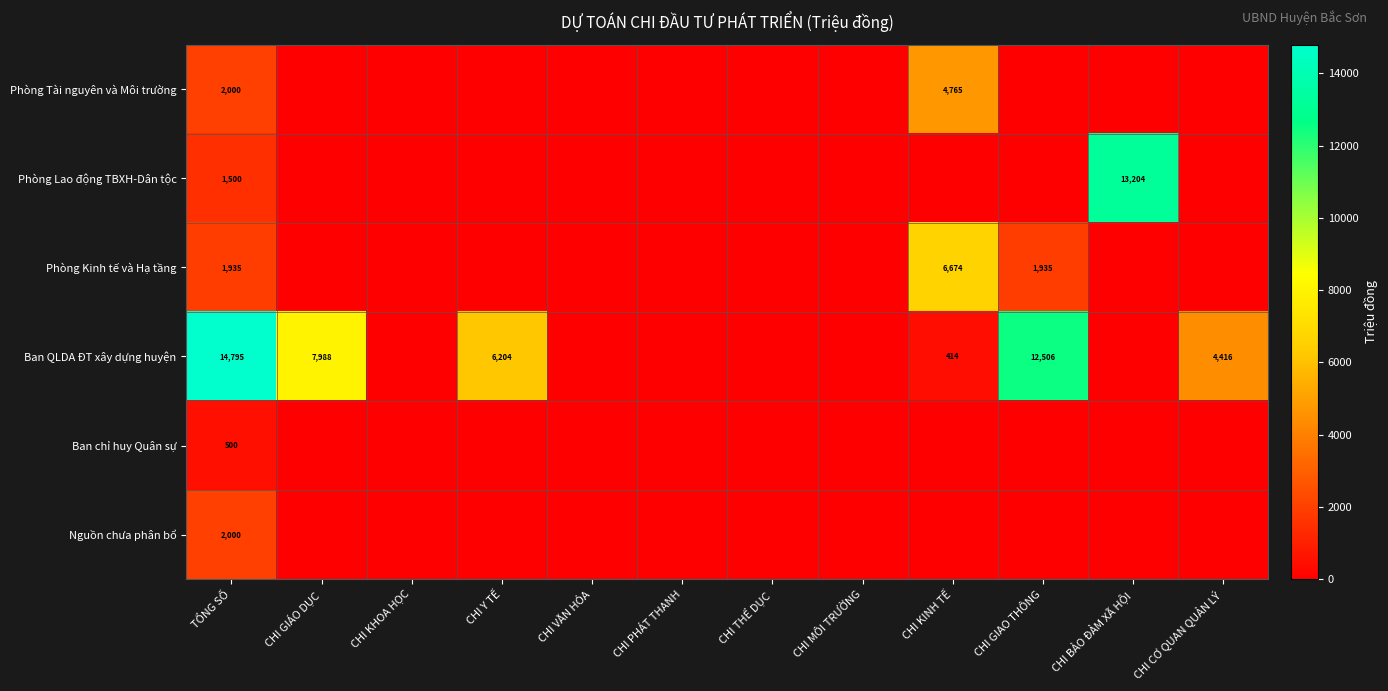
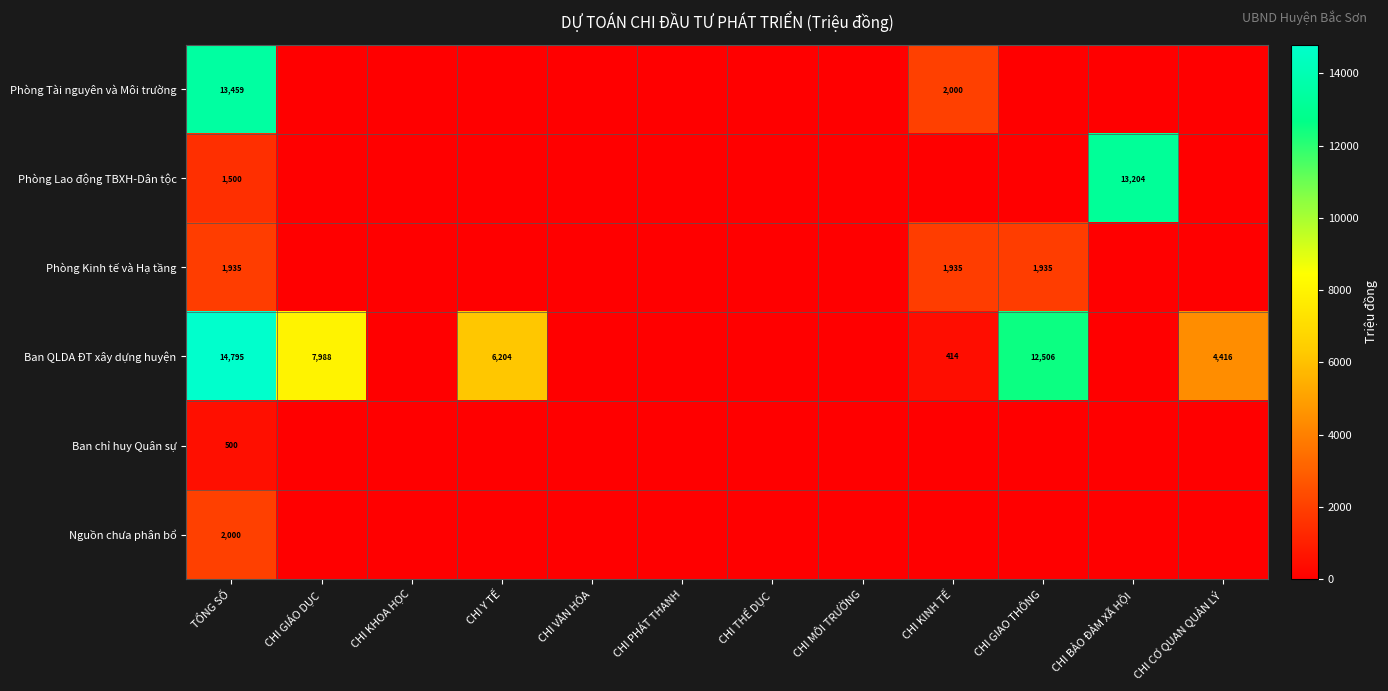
  {
    "Phòng Tài nguyên và Môi trường": {
-     "TỔNG SỐ": "2,000",
-     "CHI KINH TẾ": "4,765"
+     "TỔNG SỐ": "13,459",
+     "CHI KINH TẾ": "2,000"
    },
    "Phòng Lao động TBXH-Dân tộc": {
      "TỔNG SỐ": "1,500",
      "CHI BẢO ĐẢM XÃ HỘI": "13,204"
    },
    "Phòng Kinh tế và Hạ tầng": {
      "TỔNG SỐ": "1,935",
-     "CHI KINH TẾ": "6,674",
+     "CHI KINH TẾ": "1,935",
      "CHI GIAO THÔNG": "1,935"
    },
    "Ban QLDA ĐT xây dựng huyện": {
      "TỔNG SỐ": "14,795",
      "CHI GIÁO DỤC": "7,988",
      "CHI Y TẾ": "6,204",
      "CHI KINH TẾ": "414",
      "CHI GIAO THÔNG": "12,506",
      "CHI CƠ QUAN QUẢN LÝ": "4,416"
    },
    "Ban chỉ huy Quân sự": {
      "TỔNG SỐ": "500"
    },
    "Nguồn chưa phân bổ": {
      "TỔNG SỐ": "2,000"
    }
  }
